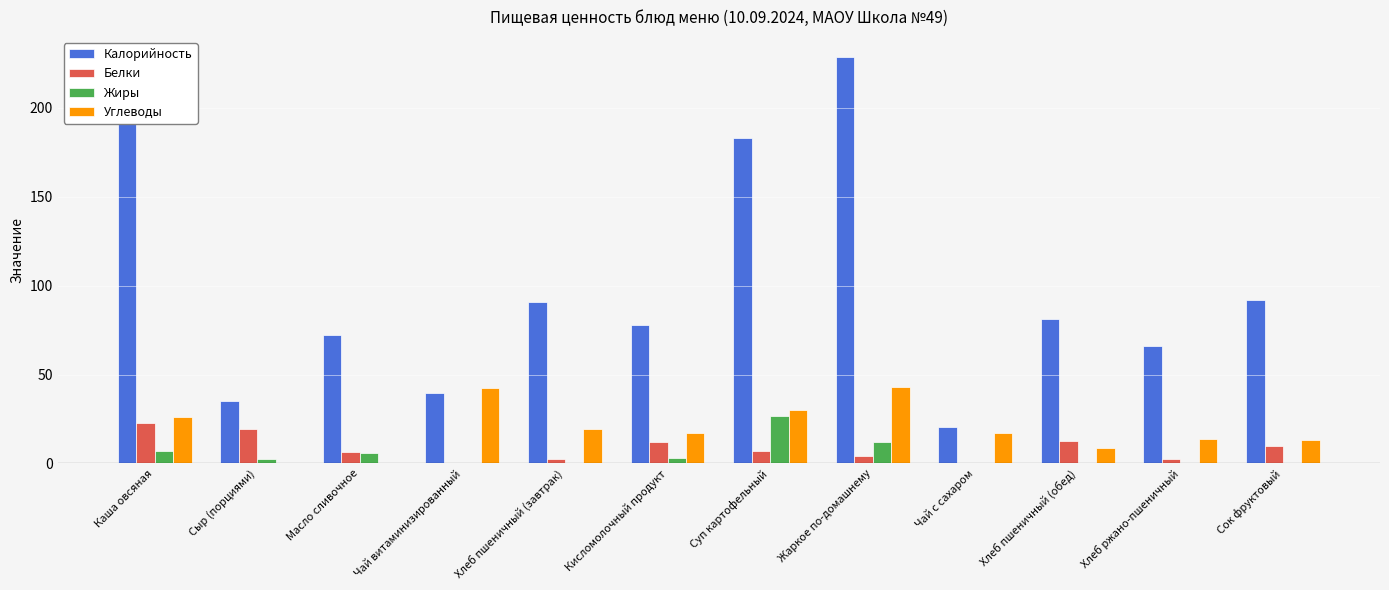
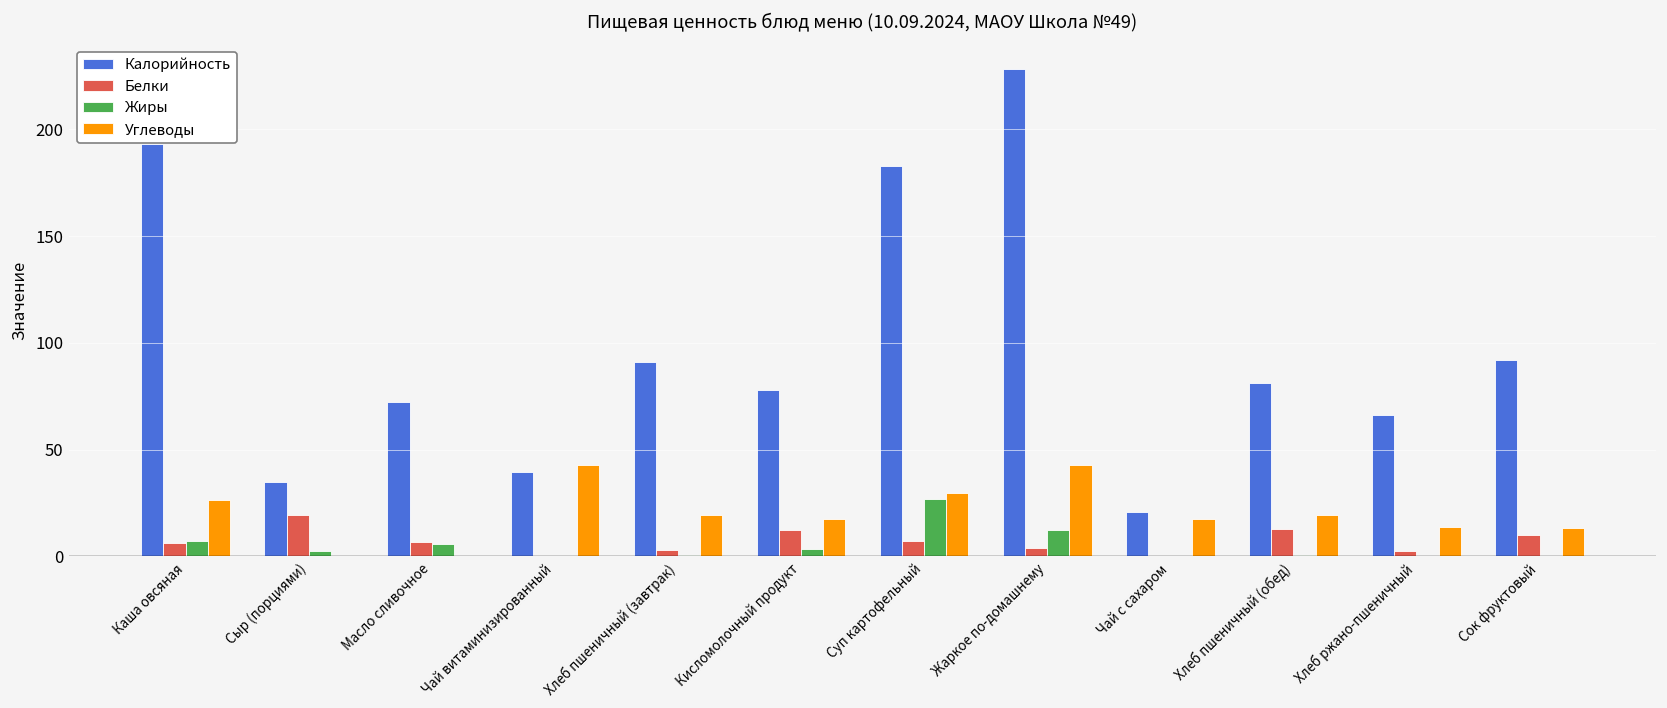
  {
    "Калорийность": {
      "Сыр (порциями)": 35,
      "Масло сливочное": 72,
      "Чай витаминизированный": 39,
      "Хлеб пшеничный (завтрак)": 91,
      "Кисломолочный продукт": 78,
      "Суп картофельный": 183,
      "Жаркое по-домашнему": 229,
      "Чай с сахаром": 21,
      "Хлеб пшеничный (обед)": 81,
      "Хлеб ржано-пшеничный": 66,
      "Сок фруктовый": 92
    },
    "Белки": {
-     "Каша овсяная": 23,
+     "Каша овсяная": 6,
      "Сыр (порциями)": 19,
      "Масло сливочное": 7,
      "Чай витаминизированный": 0,
      "Хлеб пшеничный (завтрак)": 3,
      "Кисломолочный продукт": 12,
      "Суп картофельный": 7,
      "Жаркое по-домашнему": 4,
      "Чай с сахаром": 0,
      "Хлеб пшеничный (обед)": 13,
      "Хлеб ржано-пшеничный": 2,
      "Сок фруктовый": 10
    },
    "Жиры": {
      "Каша овсяная": 7,
      "Сыр (порциями)": 3,
      "Масло сливочное": 6,
      "Чай витаминизированный": 0,
      "Кисломолочный продукт": 3,
      "Суп картофельный": 27,
      "Жаркое по-домашнему": 12,
      "Чай с сахаром": 0
    },
    "Углеводы": {
      "Каша овсяная": 26,
      "Сыр (порциями)": 0,
      "Чай витаминизированный": 43,
      "Хлеб пшеничный (завтрак)": 19,
      "Кисломолочный продукт": 17,
      "Суп картофельный": 30,
      "Жаркое по-домашнему": 43,
      "Чай с сахаром": 17,
-     "Хлеб пшеничный (обед)": 8,
+     "Хлеб пшеничный (обед)": 19,
      "Хлеб ржано-пшеничный": 14,
      "Сок фруктовый": 13
    }
  }
